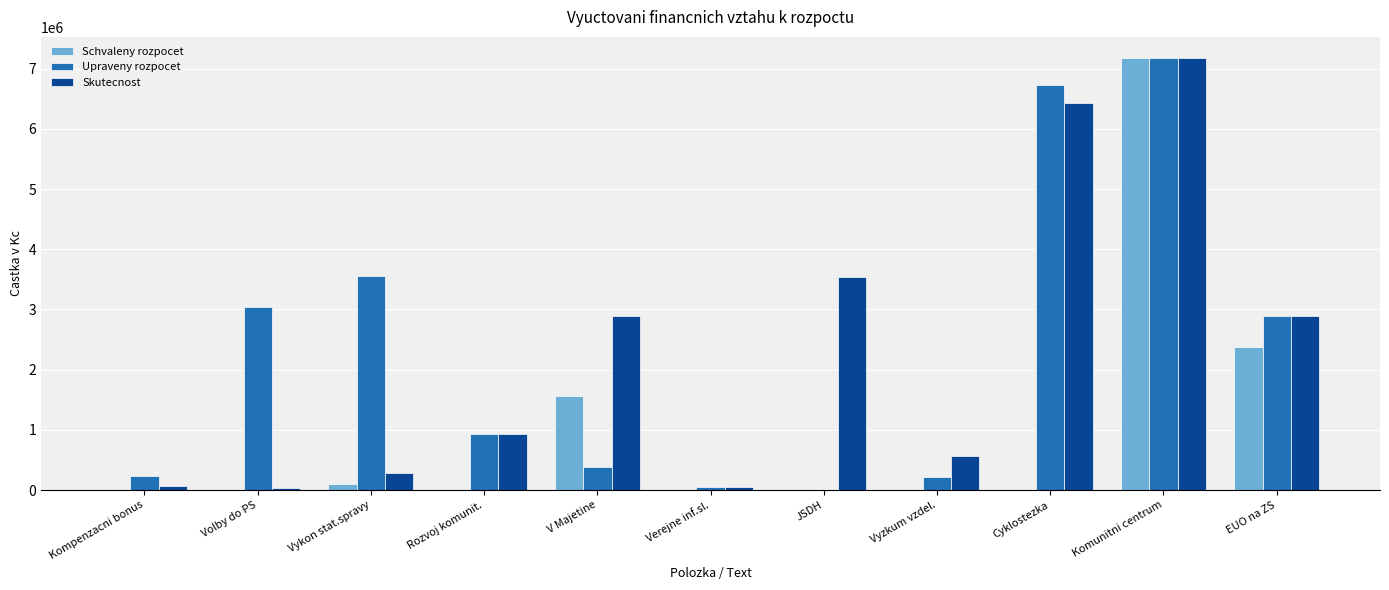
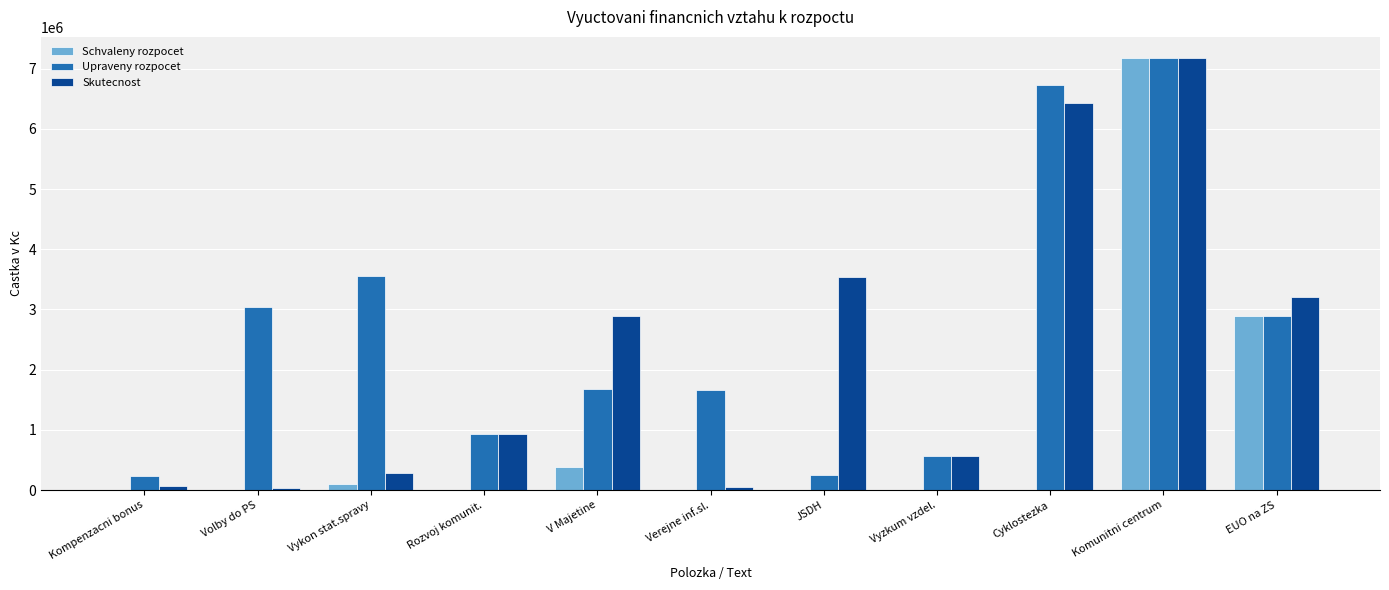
  {
    "Schvaleny rozpocet": {
      "Kompenzacni bonus": 0,
      "Volby do PS": 0,
      "Vykon stat.spravy": 100000,
      "Rozvoj komunit.": 0,
-     "V Majetine": 1600000,
+     "V Majetine": 400000,
      "Verejne inf.sl.": 0,
      "JSDH": 0,
      "Vyzkum vzdel.": 0,
      "Cyklostezka": 0,
      "Komunitni centrum": 7200000,
-     "EUO na ZS": 2400000
+     "EUO na ZS": 2900000
    },
    "Upraveny rozpocet": {
      "Kompenzacni bonus": 200000,
      "Volby do PS": 3000000,
      "Vykon stat.spravy": 3600000,
      "Rozvoj komunit.": 900000,
-     "V Majetine": 400000,
-     "Verejne inf.sl.": 0,
-     "JSDH": 0,
-     "Vyzkum vzdel.": 200000,
+     "V Majetine": 1700000,
+     "Verejne inf.sl.": 1700000,
+     "JSDH": 300000,
+     "Vyzkum vzdel.": 600000,
      "Cyklostezka": 6700000,
      "Komunitni centrum": 7200000,
      "EUO na ZS": 2900000
    },
    "Skutecnost": {
      "Kompenzacni bonus": 100000,
      "Vykon stat.spravy": 300000,
      "Rozvoj komunit.": 900000,
      "V Majetine": 2900000,
      "Verejne inf.sl.": 0,
      "JSDH": 3500000,
      "Vyzkum vzdel.": 600000,
      "Cyklostezka": 6400000,
      "Komunitni centrum": 7200000,
-     "EUO na ZS": 2900000
+     "EUO na ZS": 3200000
    }
  }
